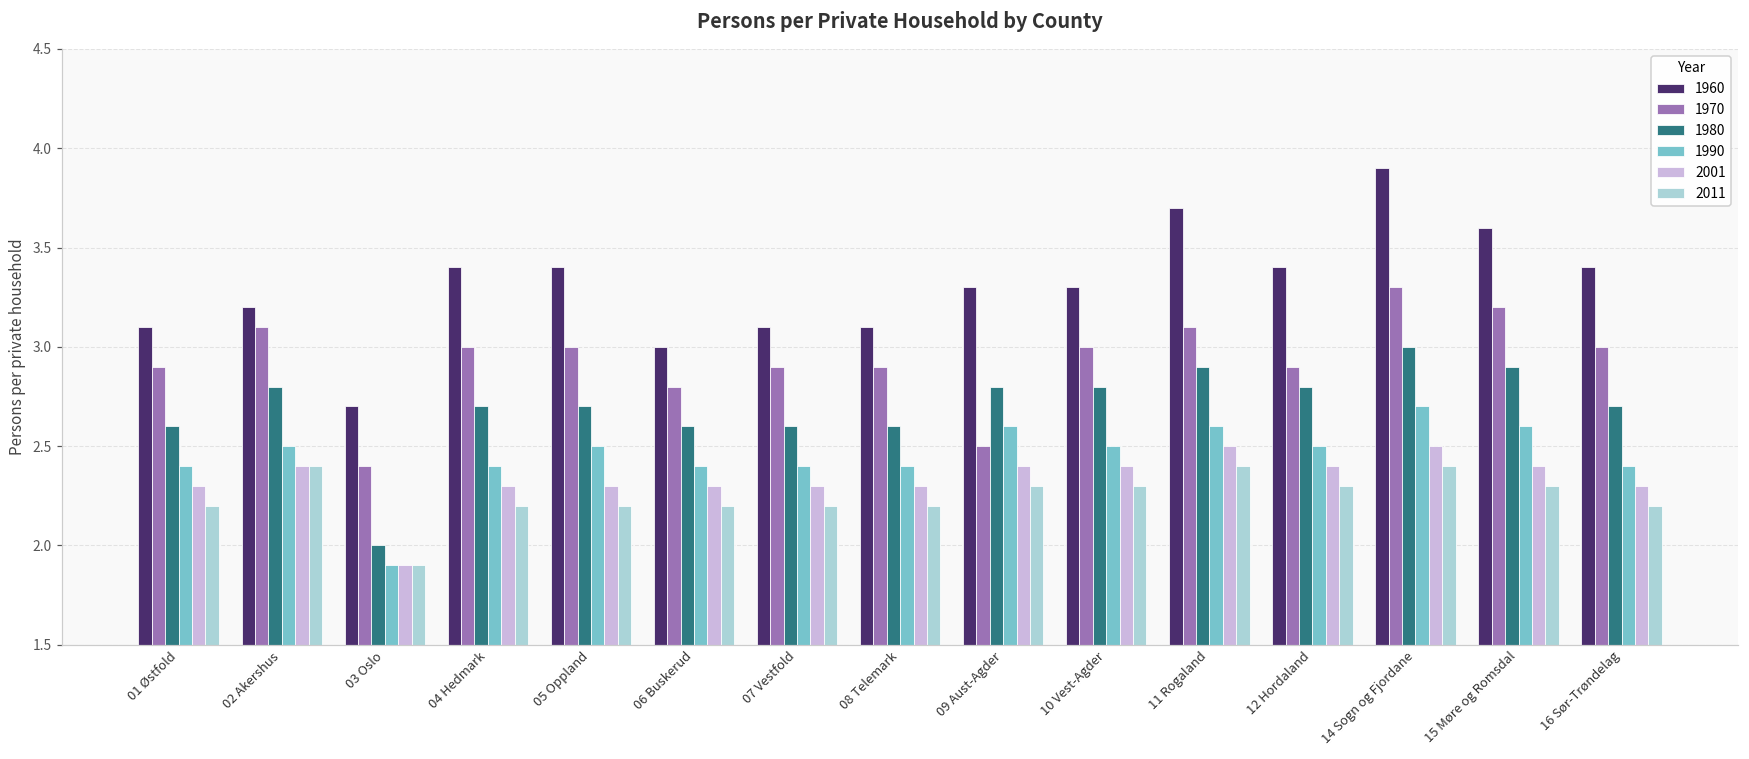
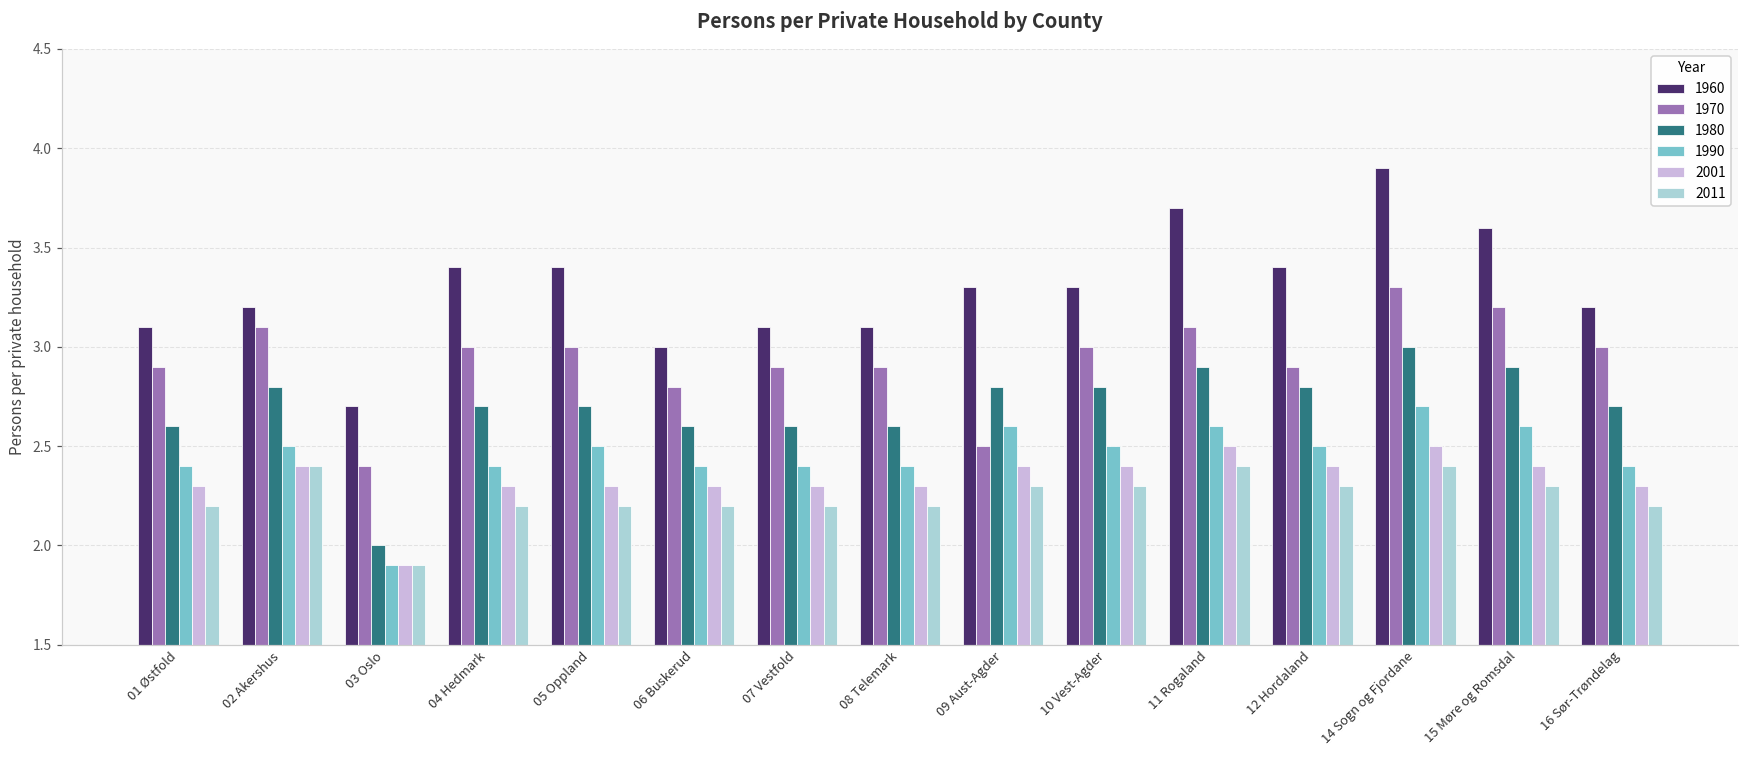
  {
    "1960": {
      "01 Østfold": 3.1,
      "02 Akershus": 3.2,
      "03 Oslo": 2.7,
      "04 Hedmark": 3.4,
      "05 Oppland": 3.4,
      "06 Buskerud": 3.0,
      "07 Vestfold": 3.1,
      "08 Telemark": 3.1,
      "09 Aust-Agder": 3.3,
      "10 Vest-Agder": 3.3,
      "11 Rogaland": 3.7,
      "12 Hordaland": 3.4,
      "14 Sogn og Fjordane": 3.9,
      "15 Møre og Romsdal": 3.6,
-     "16 Sør-Trøndelag": 3.4
+     "16 Sør-Trøndelag": 3.2
    },
    "1970": {
      "01 Østfold": 2.9,
      "02 Akershus": 3.1,
      "03 Oslo": 2.4,
      "04 Hedmark": 3.0,
      "05 Oppland": 3.0,
      "06 Buskerud": 2.8,
      "07 Vestfold": 2.9,
      "08 Telemark": 2.9,
      "09 Aust-Agder": 2.5,
      "10 Vest-Agder": 3.0,
      "11 Rogaland": 3.1,
      "12 Hordaland": 2.9,
      "14 Sogn og Fjordane": 3.3,
      "15 Møre og Romsdal": 3.2,
      "16 Sør-Trøndelag": 3.0
    },
    "1980": {
      "01 Østfold": 2.6,
      "02 Akershus": 2.8,
      "03 Oslo": 2.0,
      "04 Hedmark": 2.7,
      "05 Oppland": 2.7,
      "06 Buskerud": 2.6,
      "07 Vestfold": 2.6,
      "08 Telemark": 2.6,
      "09 Aust-Agder": 2.8,
      "10 Vest-Agder": 2.8,
      "11 Rogaland": 2.9,
      "12 Hordaland": 2.8,
      "14 Sogn og Fjordane": 3.0,
      "15 Møre og Romsdal": 2.9,
      "16 Sør-Trøndelag": 2.7
    }
  }
